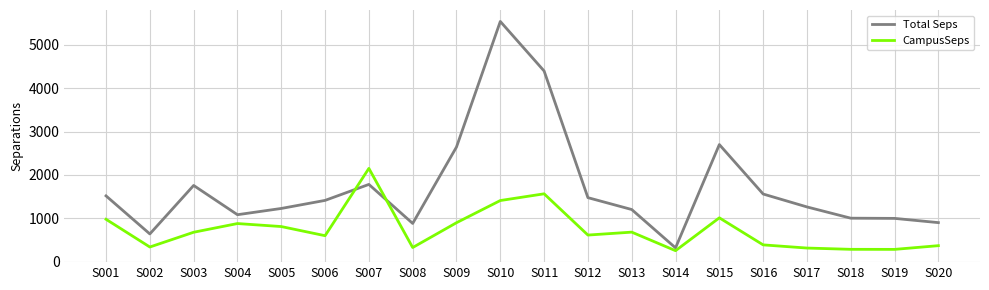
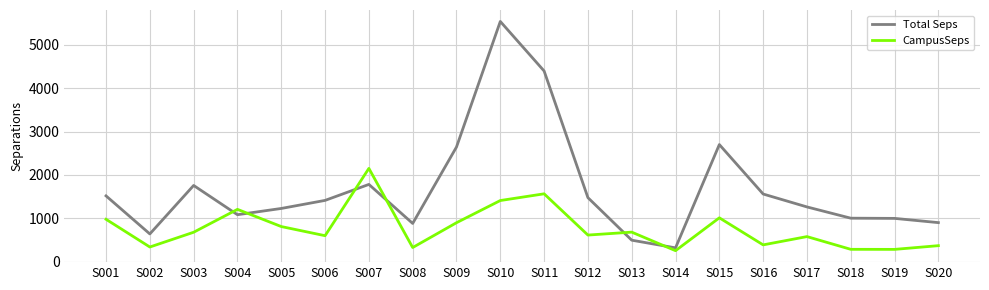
  {
    "Total Seps": {
      "S001": 1500,
      "S002": 600,
      "S003": 1800,
      "S004": 1100,
      "S005": 1200,
      "S006": 1400,
      "S007": 1800,
      "S008": 900,
      "S009": 2600,
      "S010": 5500,
      "S011": 4400,
      "S012": 1500,
-     "S013": 1200,
+     "S013": 500,
      "S014": 300,
      "S015": 2700,
      "S016": 1600,
      "S017": 1300,
      "S018": 1000,
      "S019": 1000,
      "S020": 900
    },
    "CampusSeps": {
      "S001": 1000,
      "S002": 300,
      "S003": 700,
-     "S004": 900,
+     "S004": 1200,
      "S005": 800,
      "S006": 600,
      "S007": 2200,
      "S008": 300,
      "S009": 900,
      "S010": 1400,
      "S011": 1600,
      "S012": 600,
      "S013": 700,
      "S014": 300,
      "S015": 1000,
      "S016": 400,
-     "S017": 300,
+     "S017": 600,
      "S018": 300,
      "S019": 300,
      "S020": 400
    }
  }
